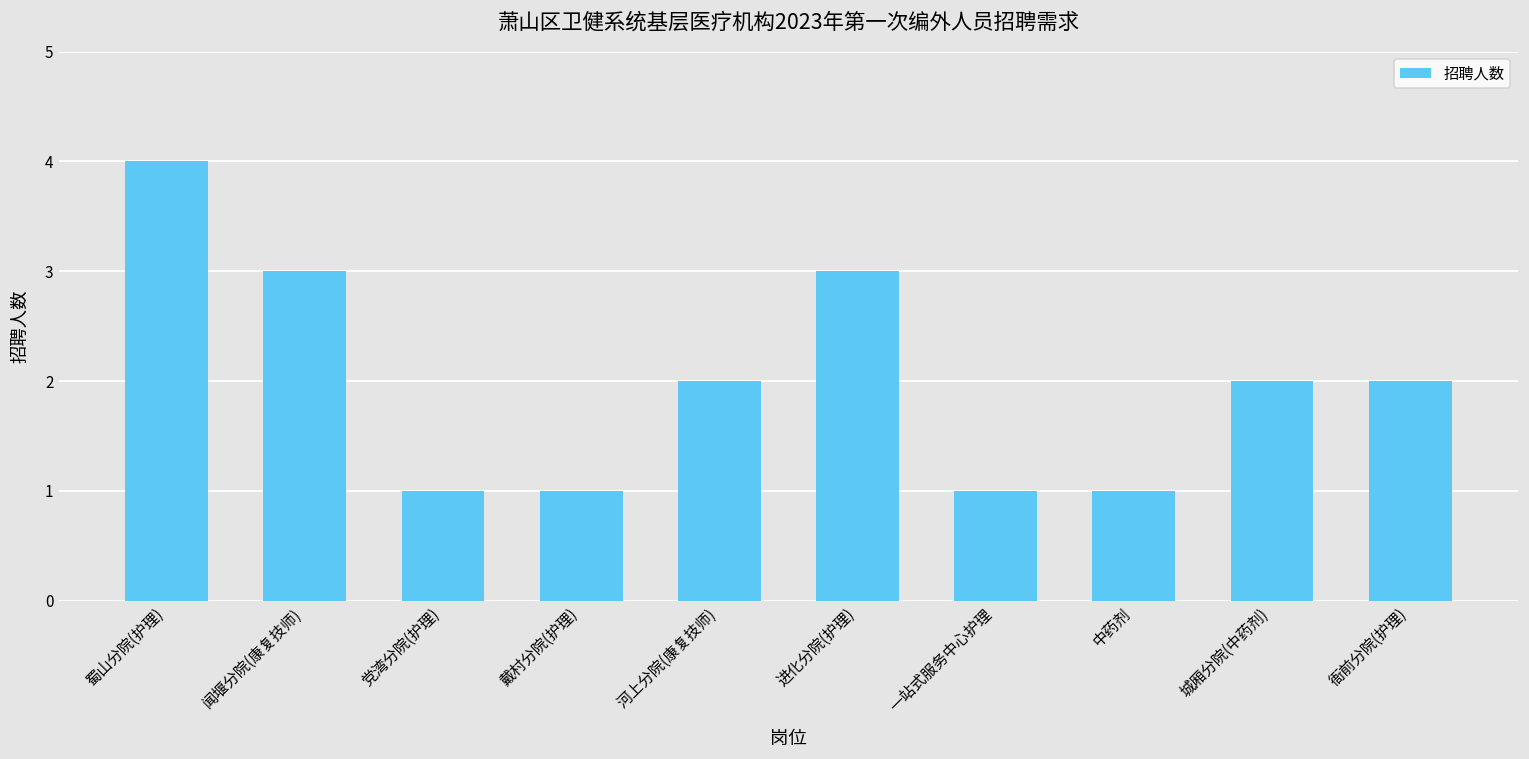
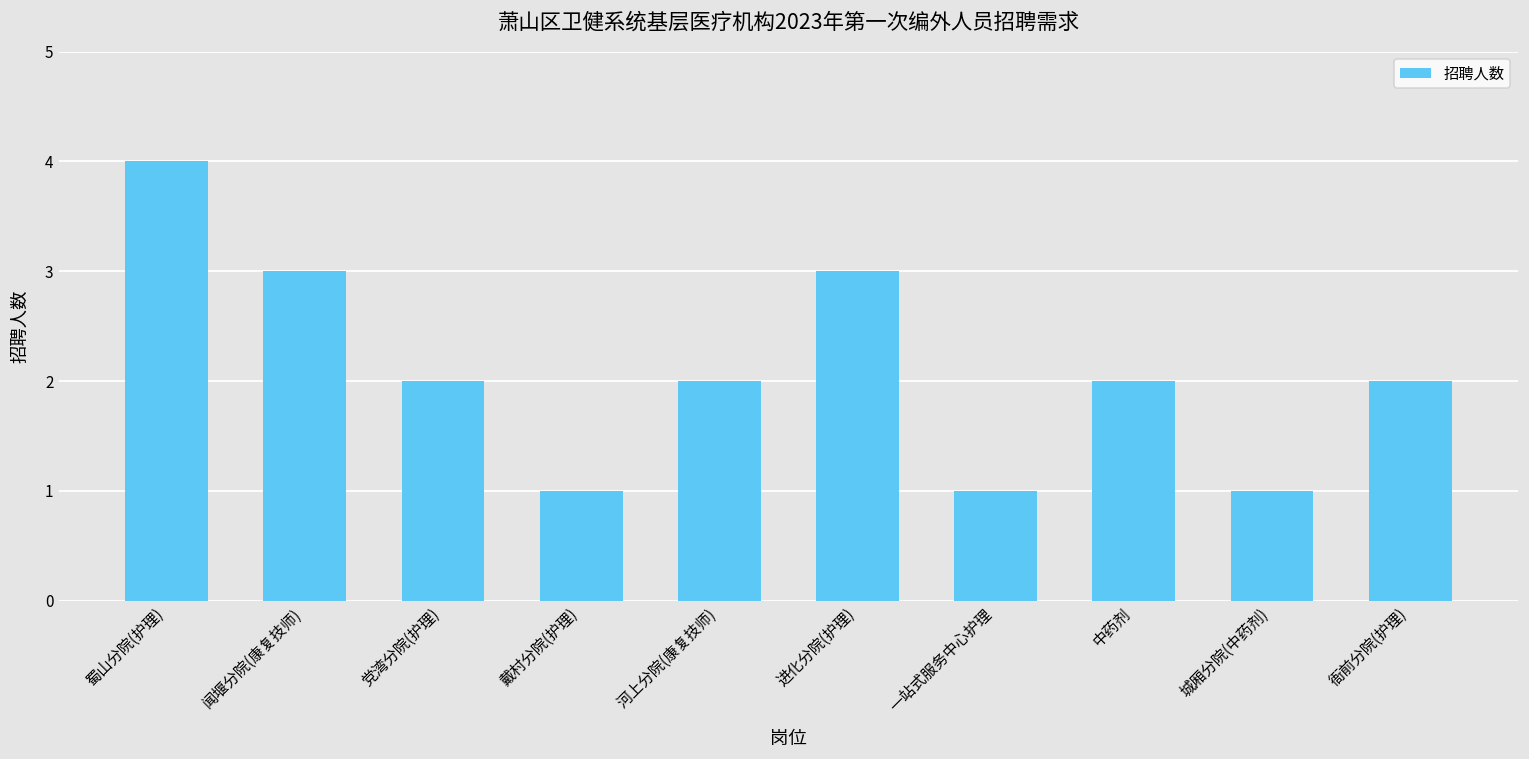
  {
    "蜀山分院(护理)": 4,
    "闻堰分院(康复技师)": 3,
-   "党湾分院(护理)": 1,
+   "党湾分院(护理)": 2,
    "戴村分院(护理)": 1,
    "河上分院(康复技师)": 2,
    "进化分院(护理)": 3,
    "一站式服务中心护理": 1,
-   "中药剂": 1,
-   "城厢分院(中药剂)": 2,
+   "中药剂": 2,
+   "城厢分院(中药剂)": 1,
    "衙前分院(护理)": 2
  }
